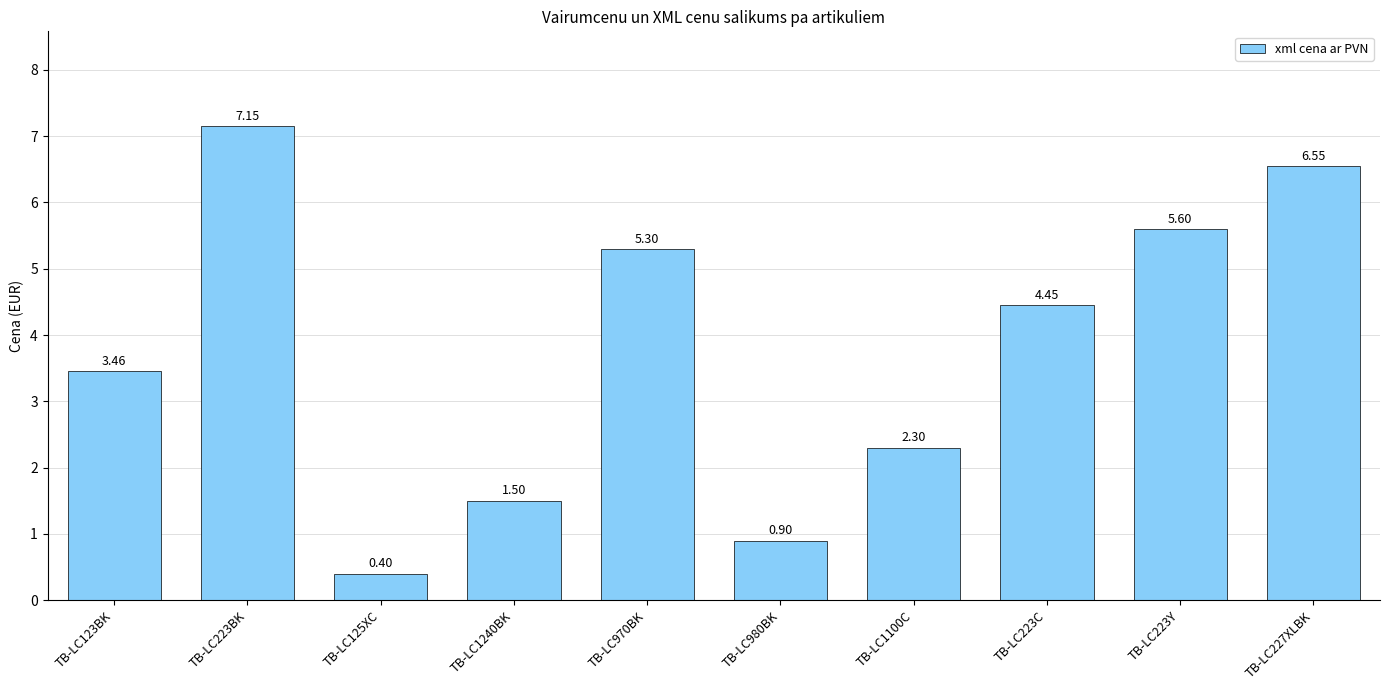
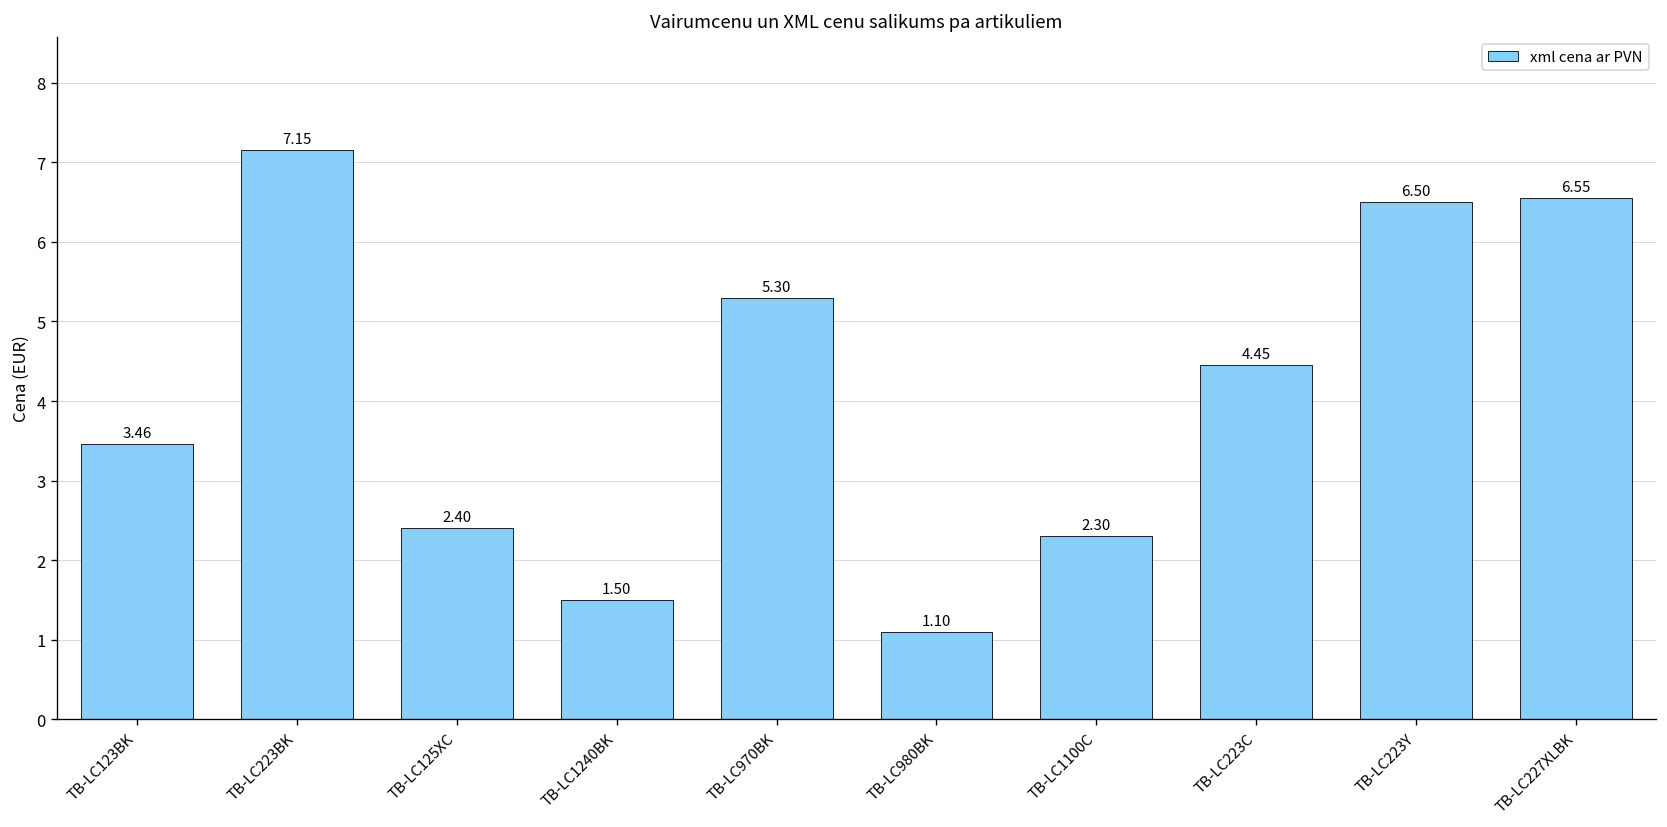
  {
    "TB-LC123BK": 3.46,
    "TB-LC223BK": 7.15,
-   "TB-LC125XC": 0.40,
+   "TB-LC125XC": 2.40,
    "TB-LC1240BK": 1.50,
    "TB-LC970BK": 5.30,
-   "TB-LC980BK": 0.90,
+   "TB-LC980BK": 1.10,
    "TB-LC1100C": 2.30,
    "TB-LC223C": 4.45,
-   "TB-LC223Y": 5.60,
+   "TB-LC223Y": 6.50,
    "TB-LC227XLBK": 6.55
  }
